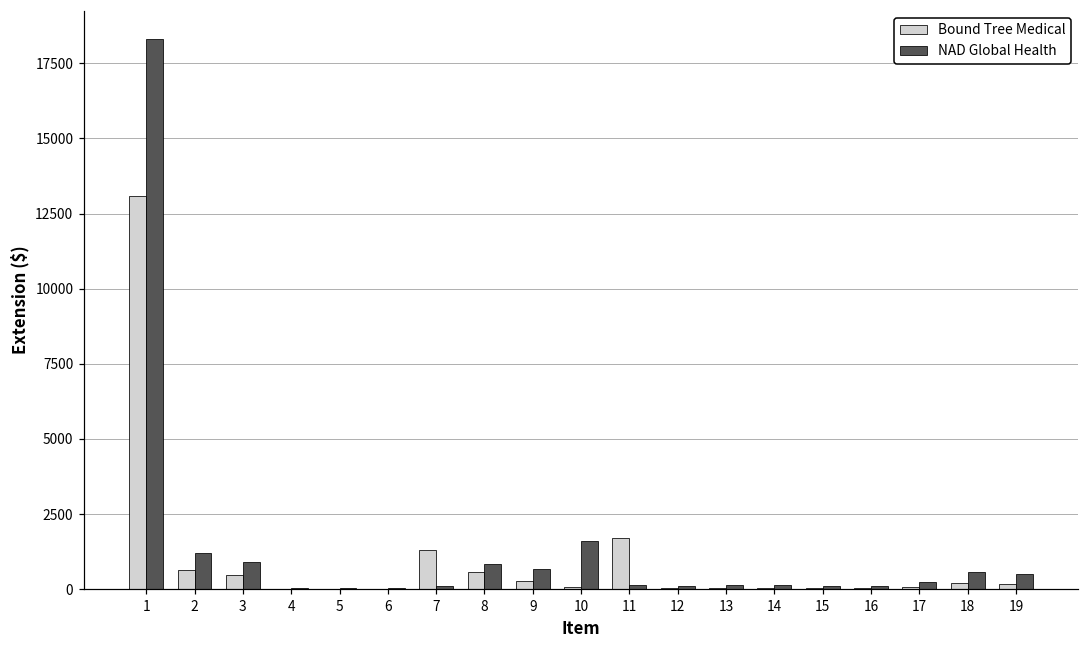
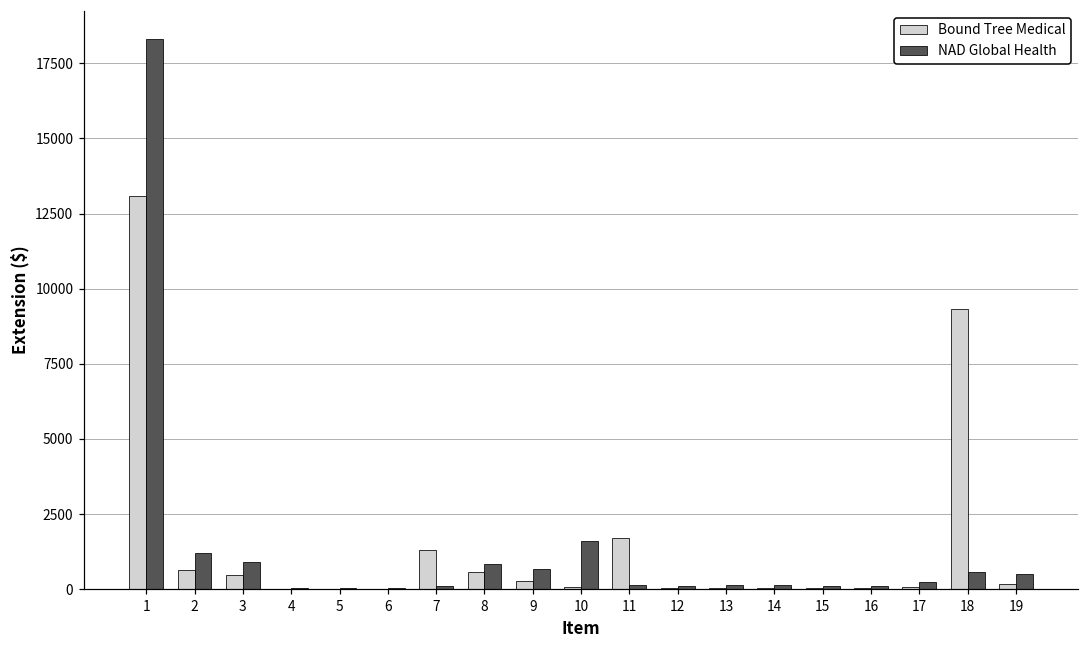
  {
    "Bound Tree Medical": {
      "1": 13100,
      "2": 700,
      "3": 500,
      "7": 1300,
      "8": 600,
      "9": 300,
      "11": 1700,
      "17": 100,
-     "18": 200,
+     "18": 9300,
      "19": 200
    },
    "NAD Global Health": {
      "1": 18300,
      "2": 1200,
      "3": 900,
      "7": 100,
      "8": 800,
      "9": 700,
      "10": 1600,
      "11": 100,
      "12": 100,
      "13": 100,
      "14": 100,
      "15": 100,
      "16": 100,
      "17": 200,
      "18": 600,
      "19": 500
    }
  }
